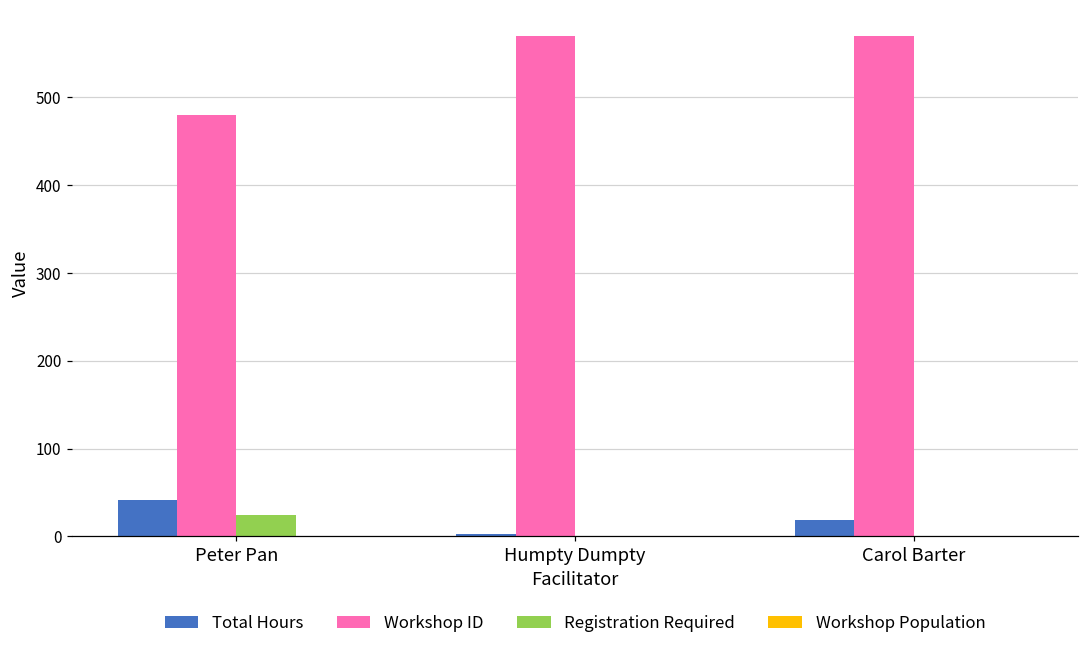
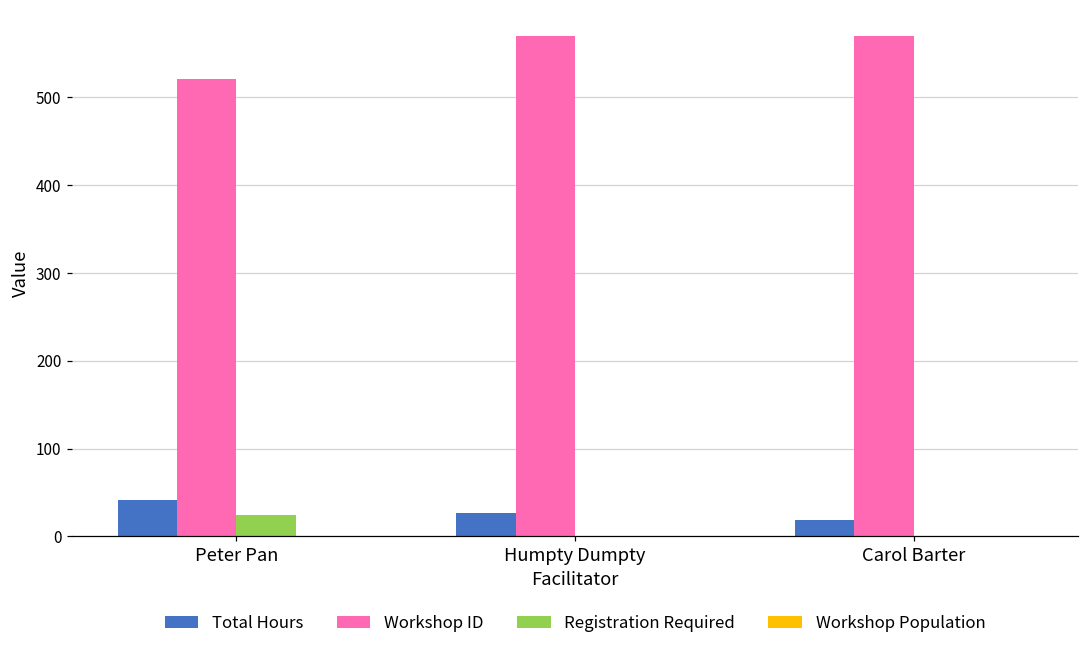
  {
    "Total Hours": {
      "Peter Pan": 40,
-     "Humpty Dumpty": 0,
+     "Humpty Dumpty": 30,
      "Carol Barter": 20
    },
    "Workshop ID": {
-     "Peter Pan": 480,
+     "Peter Pan": 520,
      "Humpty Dumpty": 570,
      "Carol Barter": 570
    },
    "Registration Required": {
      "Peter Pan": 20,
      "Humpty Dumpty": 0,
      "Carol Barter": 0
    }
  }
